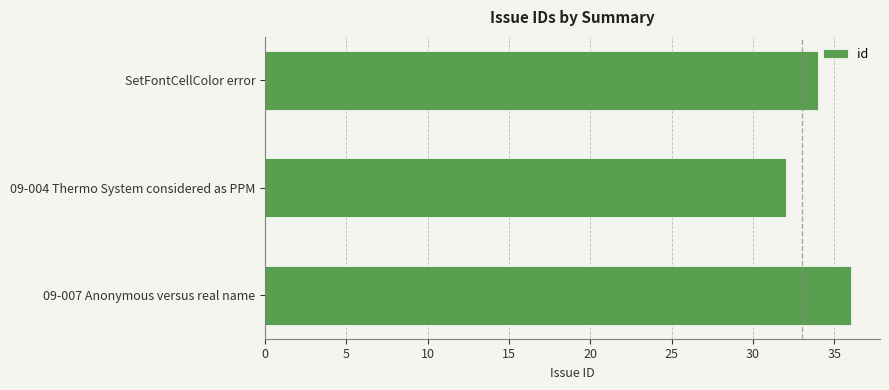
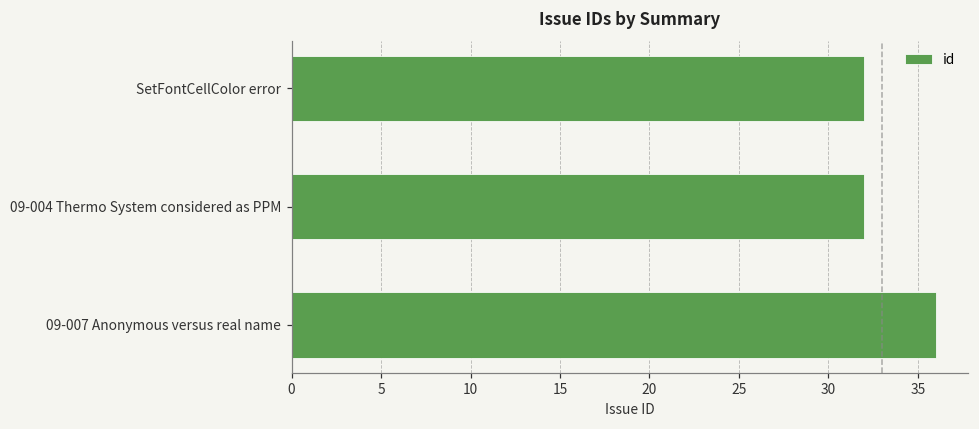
  {
-   "SetFontCellColor error": 34,
+   "SetFontCellColor error": 32,
    "09-004 Thermo System considered as PPM": 32,
    "09-007 Anonymous versus real name": 36
  }
